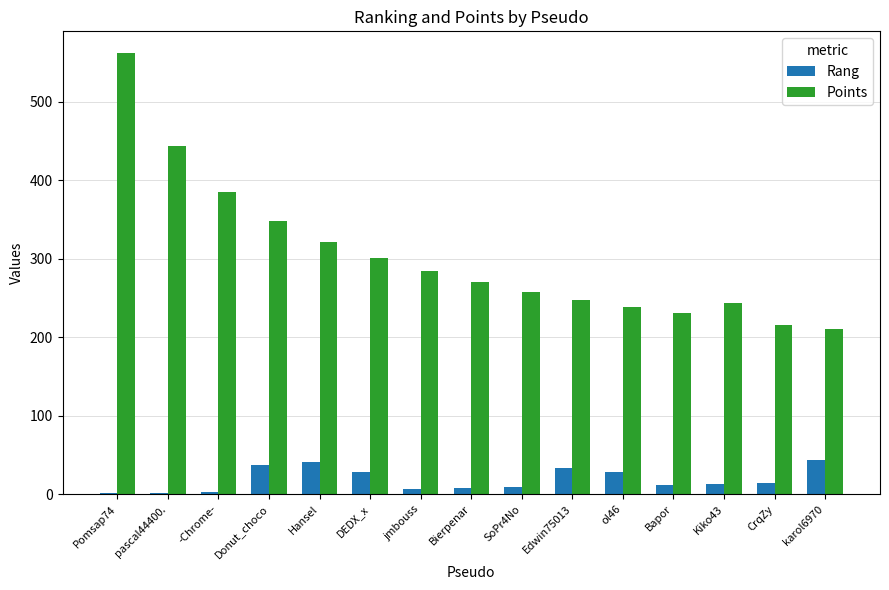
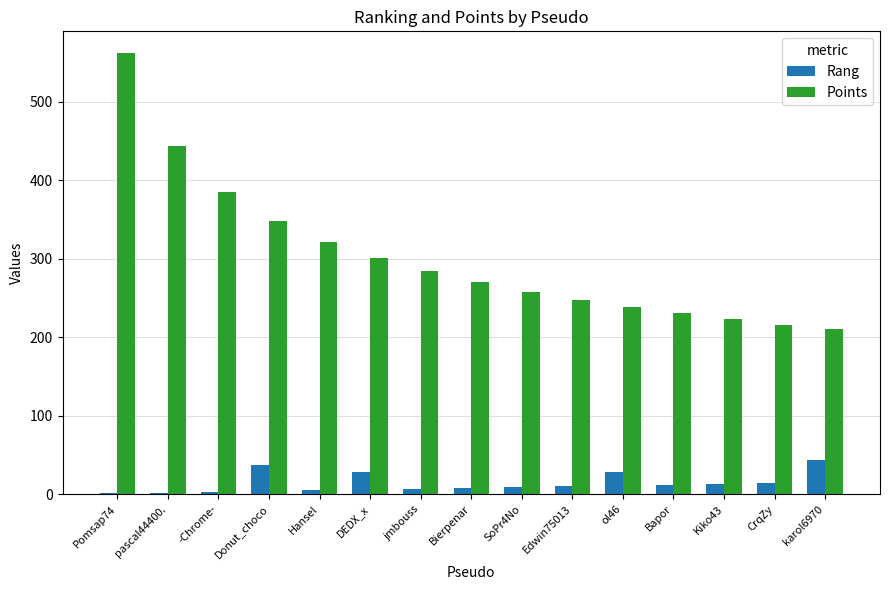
  {
    "Rang": {
      "Donut_choco": 40,
-     "Hansel": 40,
+     "Hansel": 10,
      "DEDX_x": 30,
      "jmbouss": 10,
      "Bierpenar": 10,
      "SoPr4No": 10,
-     "Edwin75013": 30,
+     "Edwin75013": 10,
      "ol46": 30,
      "Bapor": 10,
      "Kiko43": 10,
      "CrqZy": 10,
      "karol6970": 40
    },
    "Points": {
      "Pomsap74": 560,
      "pascal44400.": 440,
      "-Chrome-": 390,
      "Donut_choco": 350,
      "Hansel": 320,
      "DEDX_x": 300,
      "jmbouss": 280,
      "Bierpenar": 270,
      "SoPr4No": 260,
      "Edwin75013": 250,
      "ol46": 240,
      "Bapor": 230,
-     "Kiko43": 240,
+     "Kiko43": 220,
      "CrqZy": 220,
      "karol6970": 210
    }
  }
